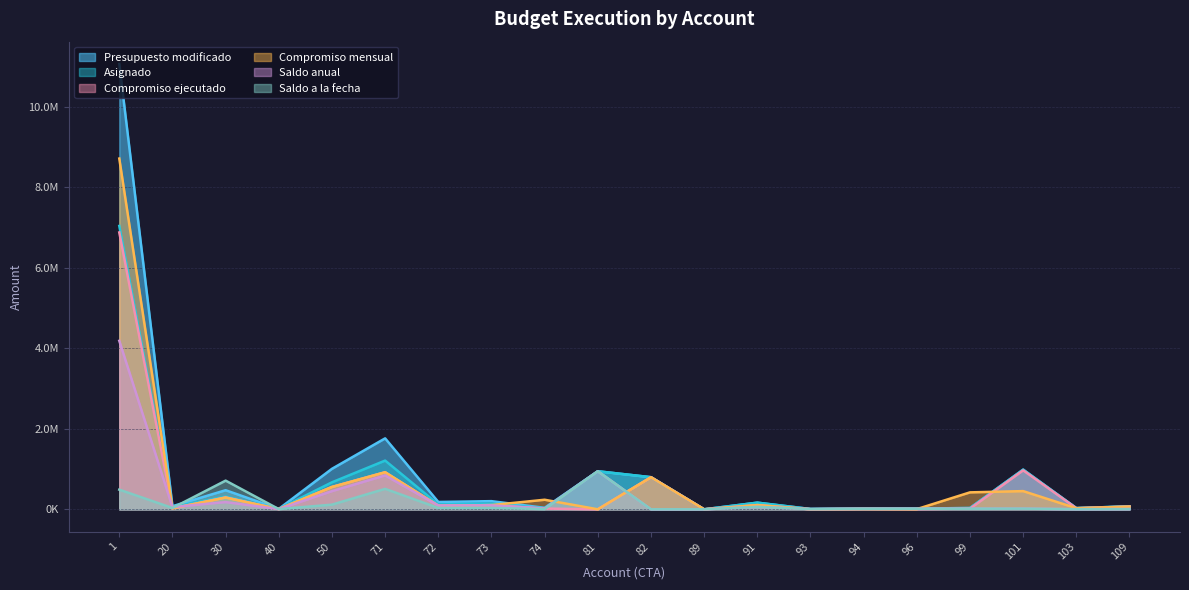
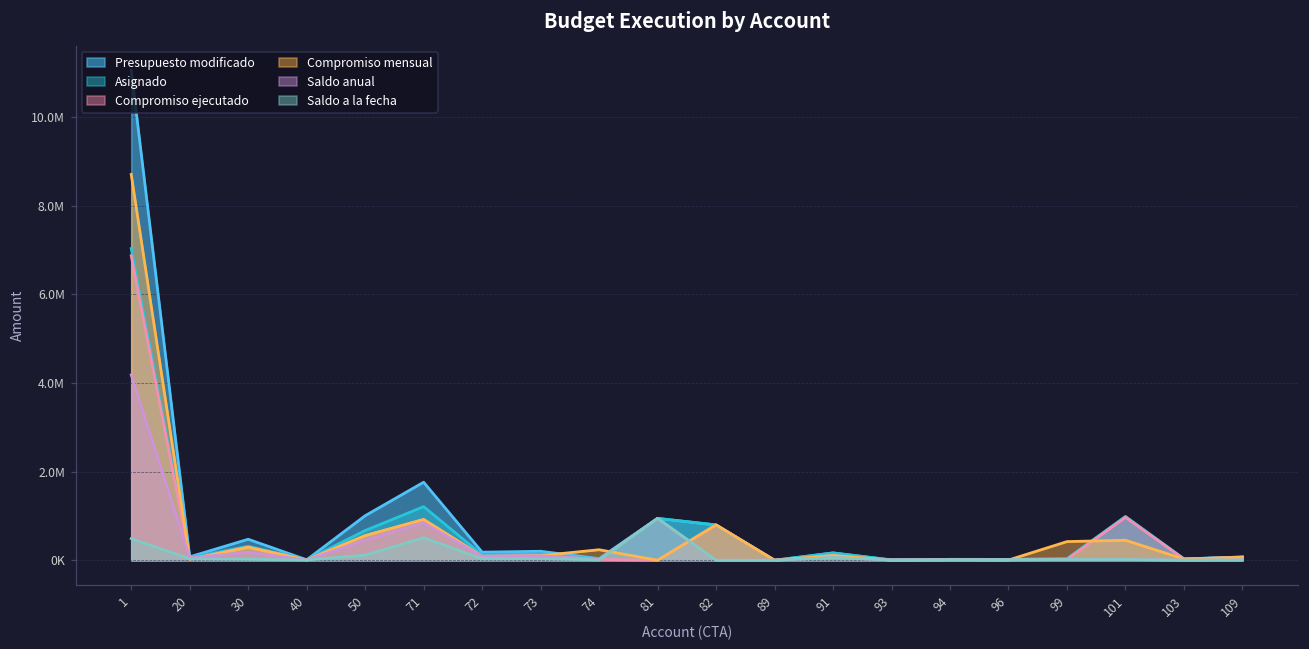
  {
    "Compromiso mensual": {
      "1": 8700000,
      "74": 200000,
      "99": 400000,
      "101": 500000
    },
    "Saldo a la fecha": {
      "1": 500000,
-     "30": 700000,
+     "30": 0,
      "50": 100000,
      "71": 500000,
      "73": 0
    }
  }
